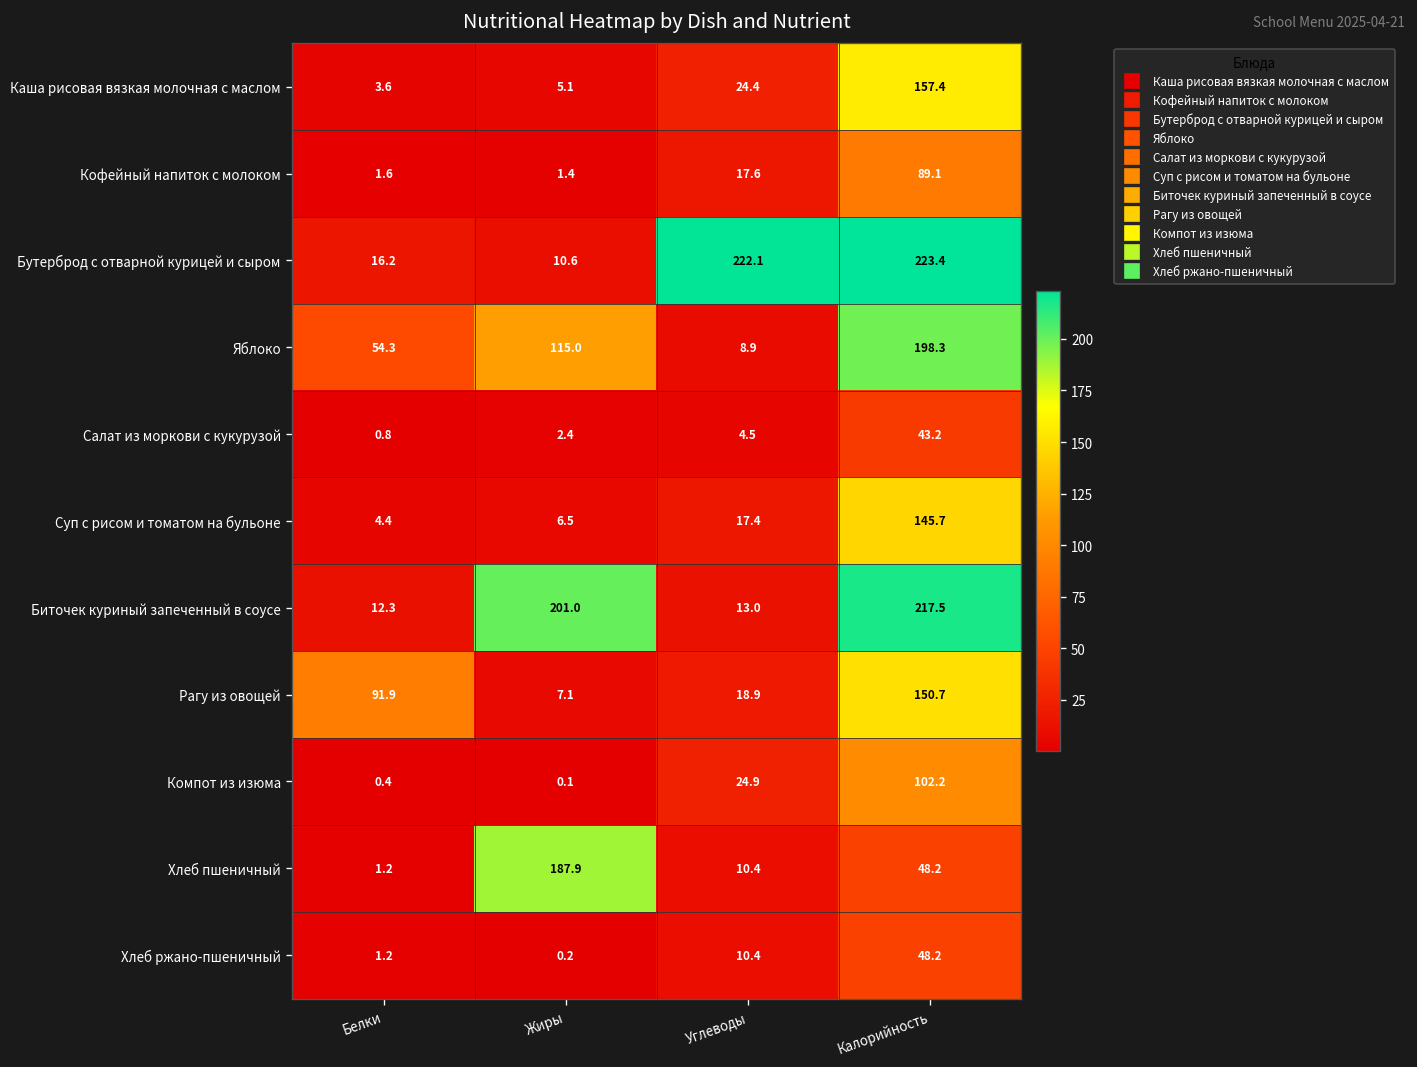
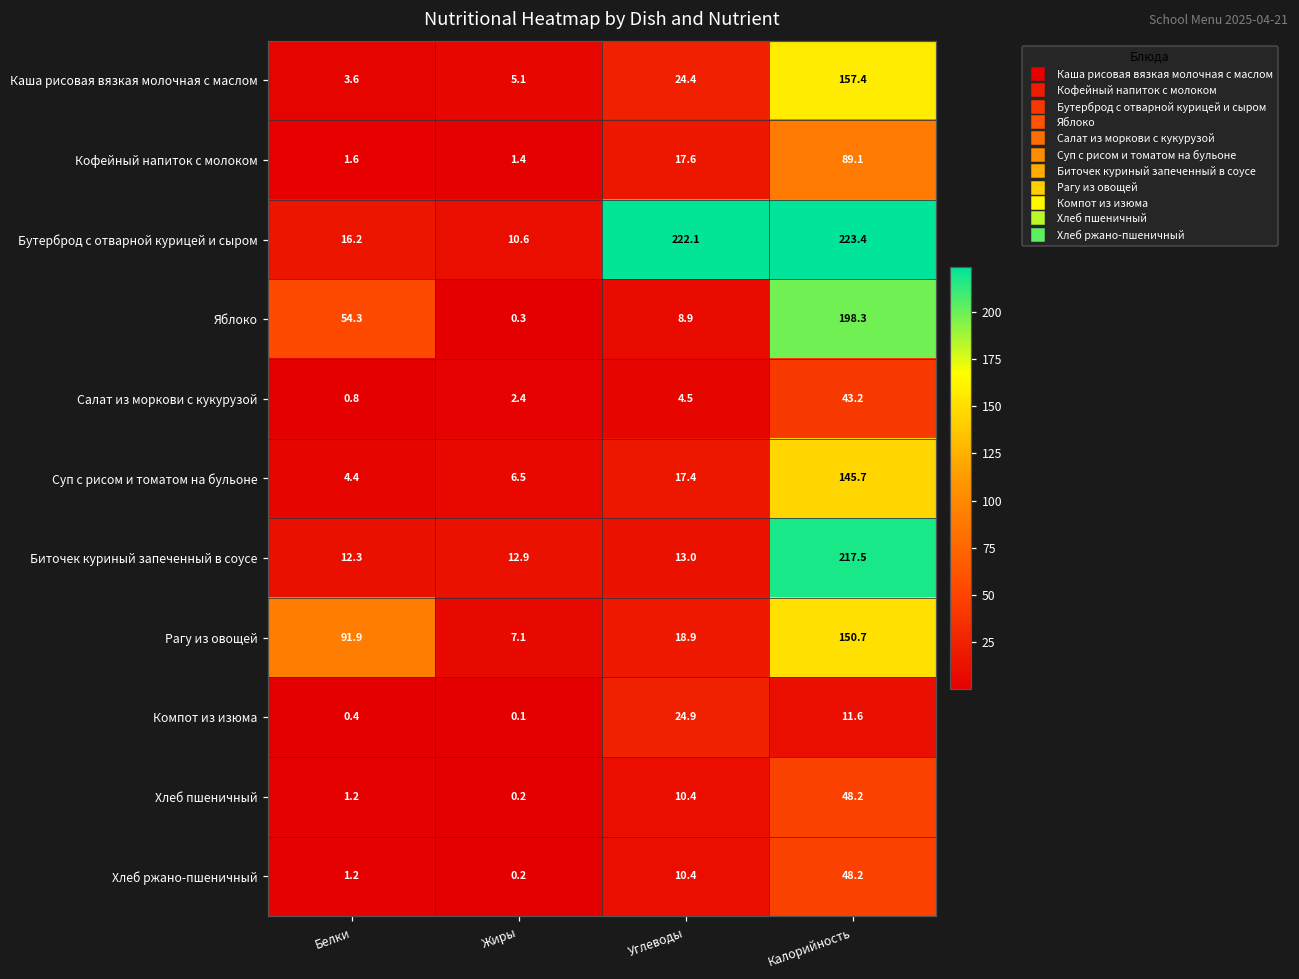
  {
    "Каша рисовая вязкая молочная с маслом": {
      "Белки": 3.6,
      "Жиры": 5.1,
      "Углеводы": 24.4,
      "Калорийность": 157.4
    },
    "Кофейный напиток с молоком": {
      "Белки": 1.6,
      "Жиры": 1.4,
      "Углеводы": 17.6,
      "Калорийность": 89.1
    },
    "Бутерброд с отварной курицей и сыром": {
      "Белки": 16.2,
      "Жиры": 10.6,
      "Углеводы": 222.1,
      "Калорийность": 223.4
    },
    "Яблоко": {
      "Белки": 54.3,
-     "Жиры": 115.0,
+     "Жиры": 0.3,
      "Углеводы": 8.9,
      "Калорийность": 198.3
    },
    "Салат из моркови с кукурузой": {
      "Белки": 0.8,
      "Жиры": 2.4,
      "Углеводы": 4.5,
      "Калорийность": 43.2
    },
    "Суп с рисом и томатом на бульоне": {
      "Белки": 4.4,
      "Жиры": 6.5,
      "Углеводы": 17.4,
      "Калорийность": 145.7
    },
    "Биточек куриный запеченный в соусе": {
      "Белки": 12.3,
-     "Жиры": 201.0,
+     "Жиры": 12.9,
      "Углеводы": 13.0,
      "Калорийность": 217.5
    },
    "Рагу из овощей": {
      "Белки": 91.9,
      "Жиры": 7.1,
      "Углеводы": 18.9,
      "Калорийность": 150.7
    },
    "Компот из изюма": {
      "Белки": 0.4,
      "Жиры": 0.1,
      "Углеводы": 24.9,
-     "Калорийность": 102.2
+     "Калорийность": 11.6
    },
    "Хлеб пшеничный": {
      "Белки": 1.2,
-     "Жиры": 187.9,
+     "Жиры": 0.2,
      "Углеводы": 10.4,
      "Калорийность": 48.2
    },
    "Хлеб ржано-пшеничный": {
      "Белки": 1.2,
      "Жиры": 0.2,
      "Углеводы": 10.4,
      "Калорийность": 48.2
    }
  }
